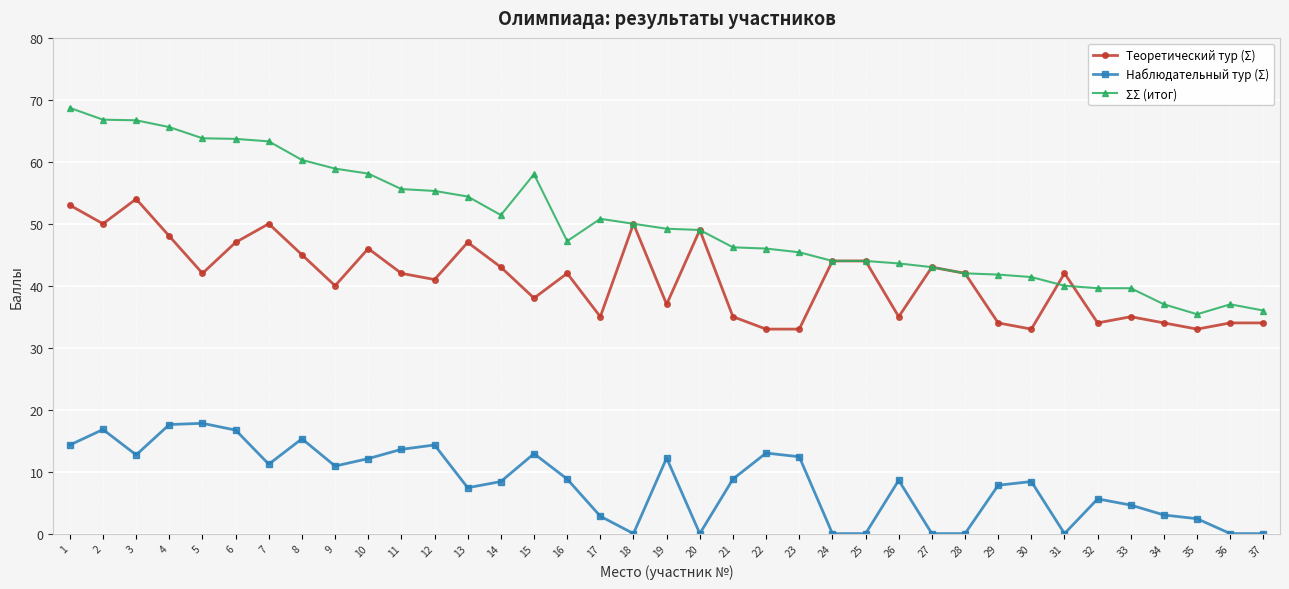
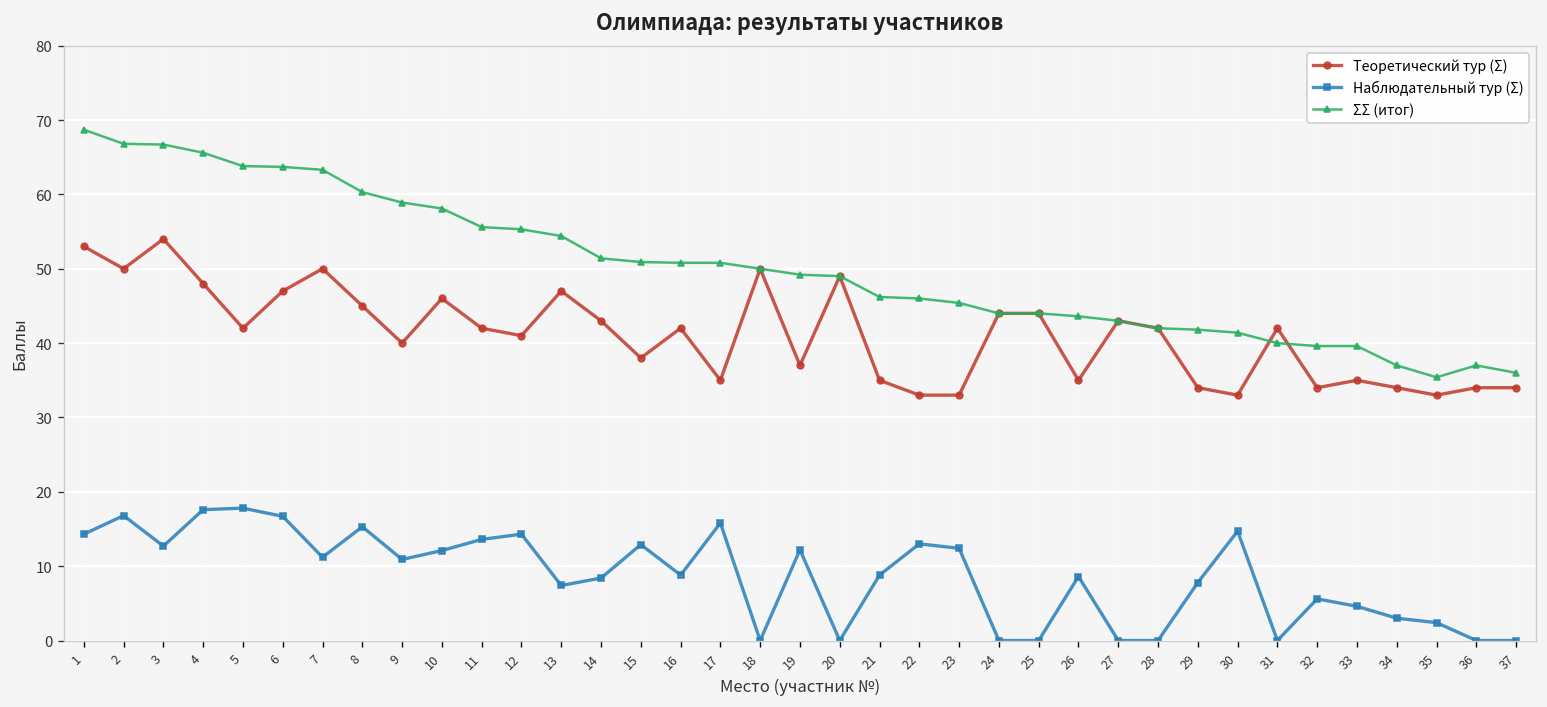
  {
    "Теоретический тур (Σ)": {
      "1": 53,
      "2": 50,
      "3": 54,
      "4": 48,
      "5": 42,
      "6": 47,
      "7": 50,
      "8": 45,
      "9": 40,
      "10": 46,
      "11": 42,
      "12": 41,
      "13": 47,
      "14": 43,
      "15": 38,
      "16": 42,
      "17": 35,
      "19": 37,
      "21": 35,
      "22": 33,
      "23": 33,
      "26": 35,
      "29": 34,
      "30": 33,
      "31": 42,
      "32": 34,
      "33": 35,
      "34": 34,
      "35": 33,
      "36": 34,
      "37": 34
    },
    "Наблюдательный тур (Σ)": {
      "1": 14,
      "2": 17,
      "3": 13,
      "4": 18,
      "5": 18,
      "6": 17,
      "7": 11,
      "8": 15,
      "9": 11,
      "10": 12,
      "11": 14,
      "12": 14,
      "13": 7,
      "14": 8,
      "15": 13,
      "16": 9,
-     "17": 3,
+     "17": 16,
      "18": 0,
      "19": 12,
      "20": 0,
      "21": 9,
      "22": 13,
      "23": 12,
      "24": 0,
      "25": 0,
      "26": 9,
      "27": 0,
      "28": 0,
      "29": 8,
-     "30": 8,
+     "30": 15,
      "31": 0,
      "32": 6,
      "33": 5,
      "34": 3,
      "35": 2,
      "36": 0,
      "37": 0
    },
    "ΣΣ (итог)": {
      "1": 69,
      "2": 67,
      "3": 67,
      "4": 66,
      "5": 64,
      "6": 64,
      "7": 63,
      "8": 60,
      "9": 59,
      "10": 58,
      "11": 56,
      "12": 55,
      "13": 54,
      "14": 51,
-     "15": 58,
-     "16": 47,
+     "15": 51,
+     "16": 51,
      "17": 51,
      "19": 49,
      "21": 46,
      "22": 46,
      "23": 45,
      "26": 44,
      "29": 42,
      "30": 41,
      "31": 40,
      "32": 40,
      "33": 40,
      "34": 37,
      "35": 35,
      "36": 37,
      "37": 36
    }
  }
